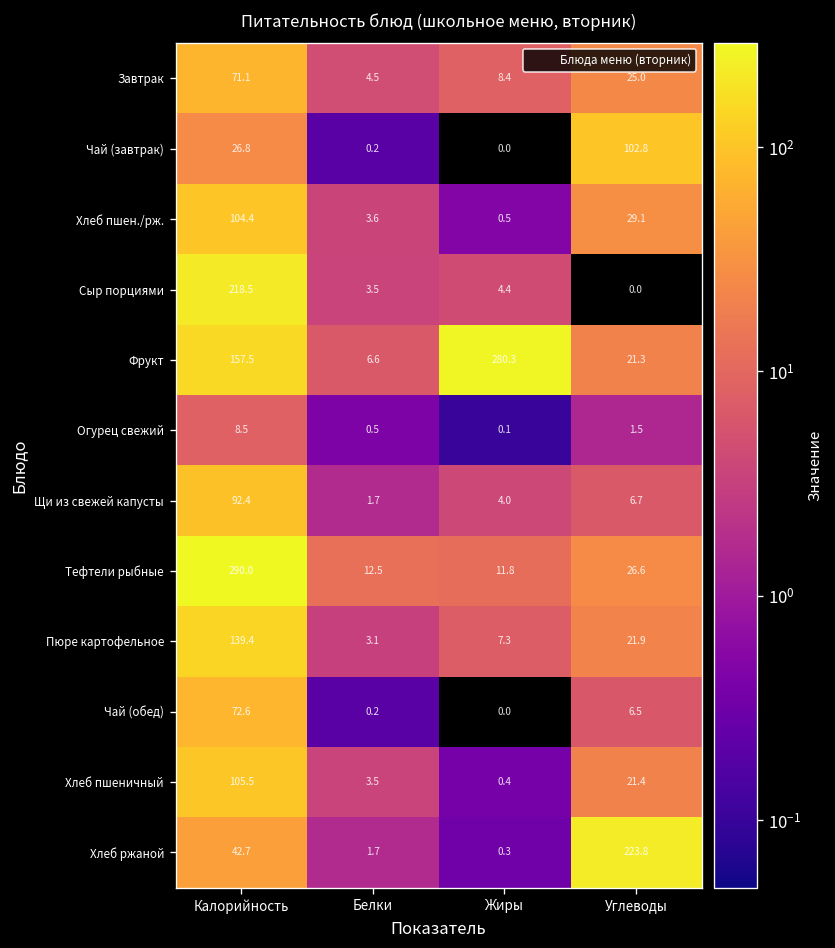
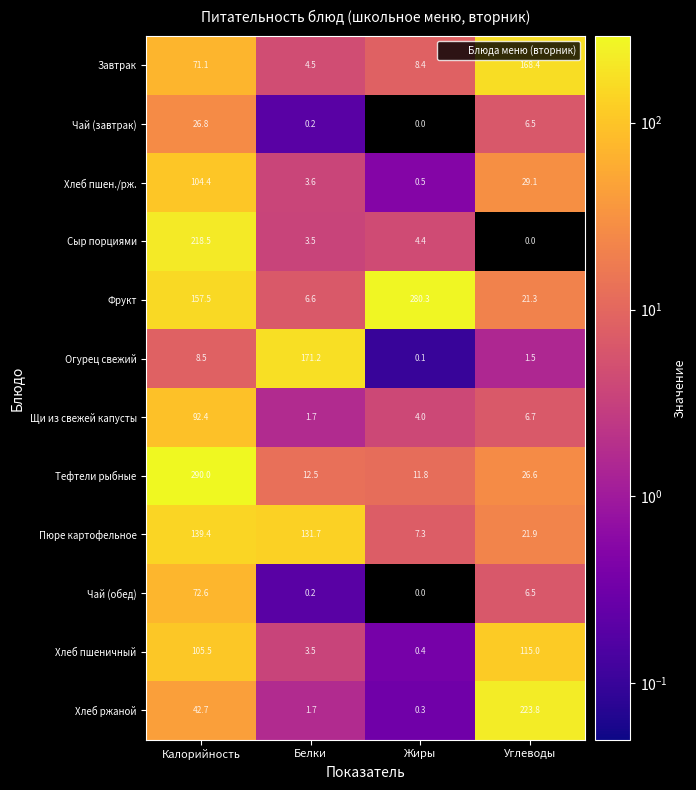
  {
    "Завтрак": {
      "Калорийность": 71.1,
      "Белки": 4.5,
      "Жиры": 8.4,
-     "Углеводы": 25.0
+     "Углеводы": 168.4
    },
    "Чай (завтрак)": {
      "Калорийность": 26.8,
      "Белки": 0.2,
      "Жиры": 0.0,
-     "Углеводы": 102.8
+     "Углеводы": 6.5
    },
    "Хлеб пшен./рж.": {
      "Калорийность": 104.4,
      "Белки": 3.6,
      "Жиры": 0.5,
      "Углеводы": 29.1
    },
    "Сыр порциями": {
      "Калорийность": 218.5,
      "Белки": 3.5,
      "Жиры": 4.4,
      "Углеводы": 0.0
    },
    "Фрукт": {
      "Калорийность": 157.5,
      "Белки": 6.6,
      "Жиры": 280.3,
      "Углеводы": 21.3
    },
    "Огурец свежий": {
      "Калорийность": 8.5,
-     "Белки": 0.5,
+     "Белки": 171.2,
      "Жиры": 0.1,
      "Углеводы": 1.5
    },
    "Щи из свежей капусты": {
      "Калорийность": 92.4,
      "Белки": 1.7,
      "Жиры": 4.0,
      "Углеводы": 6.7
    },
    "Тефтели рыбные": {
      "Калорийность": 290.0,
      "Белки": 12.5,
      "Жиры": 11.8,
      "Углеводы": 26.6
    },
    "Пюре картофельное": {
      "Калорийность": 139.4,
-     "Белки": 3.1,
+     "Белки": 131.7,
      "Жиры": 7.3,
      "Углеводы": 21.9
    },
    "Чай (обед)": {
      "Калорийность": 72.6,
      "Белки": 0.2,
      "Жиры": 0.0,
      "Углеводы": 6.5
    },
    "Хлеб пшеничный": {
      "Калорийность": 105.5,
      "Белки": 3.5,
      "Жиры": 0.4,
-     "Углеводы": 21.4
+     "Углеводы": 115.0
    },
    "Хлеб ржаной": {
      "Калорийность": 42.7,
      "Белки": 1.7,
      "Жиры": 0.3,
      "Углеводы": 223.8
    }
  }
